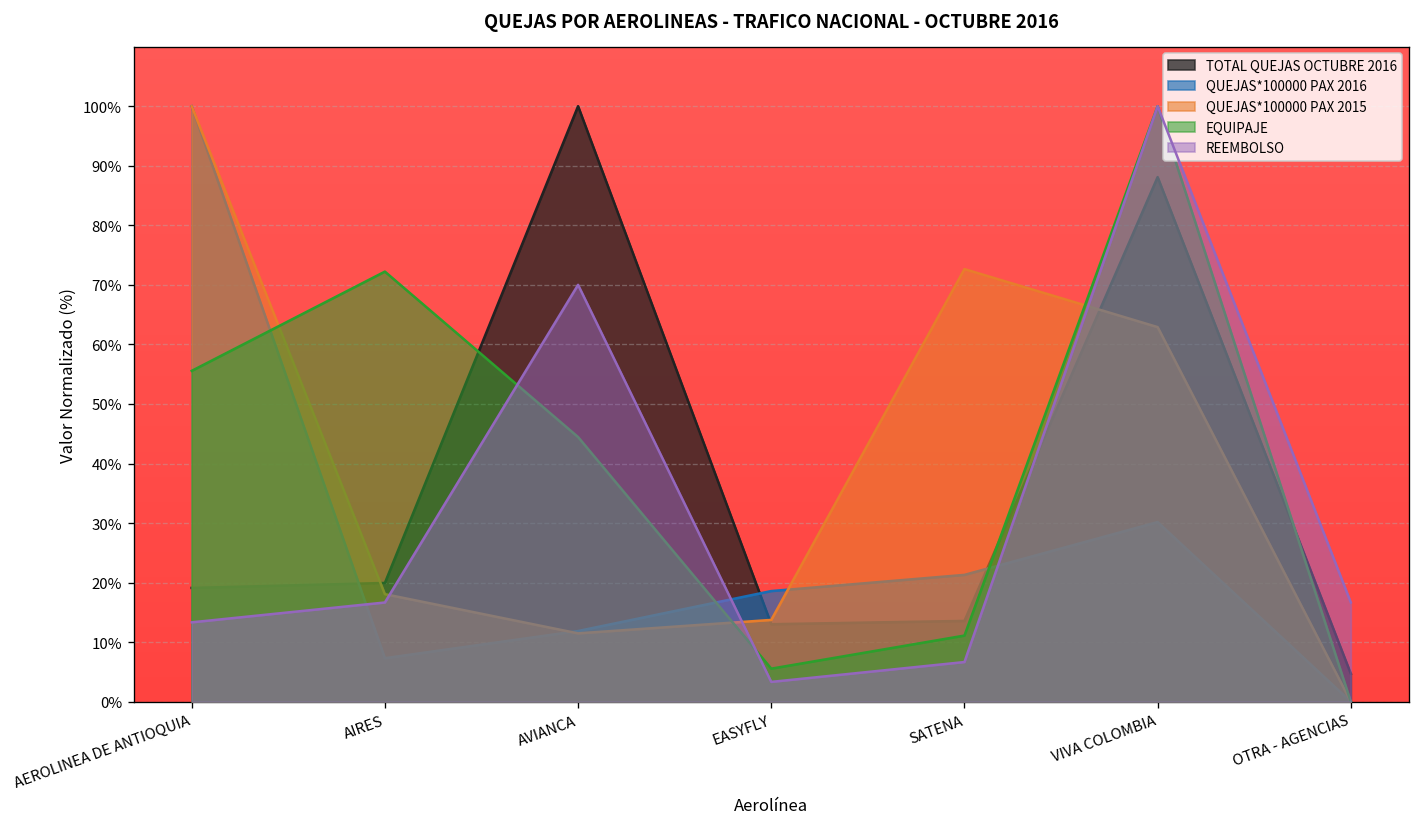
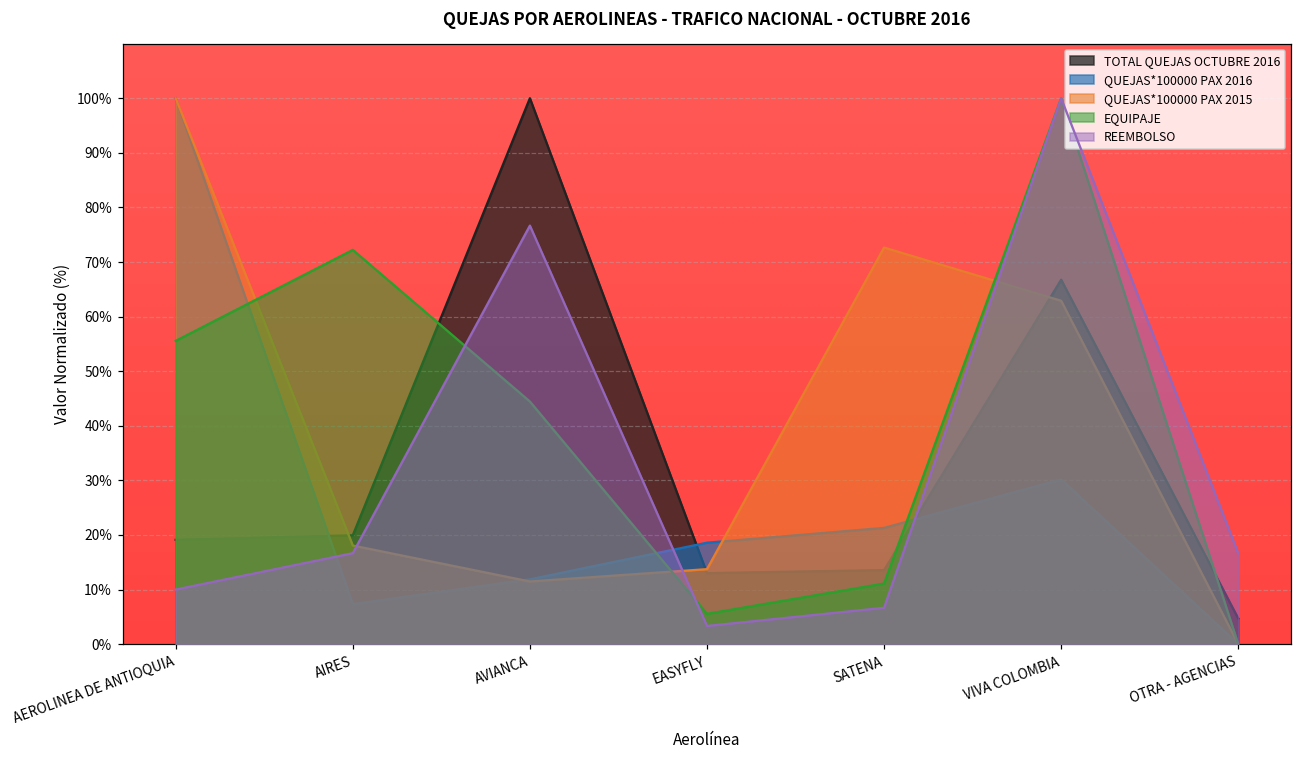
  {
    "TOTAL QUEJAS OCTUBRE 2016": {
      "AEROLINEA DE ANTIOQUIA": "19%",
      "AIRES": "20%",
      "AVIANCA": "100%",
      "EASYFLY": "13%",
      "SATENA": "14%",
-     "VIVA COLOMBIA": "88%",
+     "VIVA COLOMBIA": "67%",
      "OTRA - AGENCIAS": "5%"
    },
    "QUEJAS*100000 PAX 2016": {
      "AIRES": "7%",
      "EASYFLY": "19%",
      "SATENA": "21%",
      "VIVA COLOMBIA": "30%"
    },
    "QUEJAS*100000 PAX 2015": {
      "AIRES": "18%",
      "EASYFLY": "14%",
      "SATENA": "73%",
      "VIVA COLOMBIA": "63%"
    },
    "EQUIPAJE": {
      "AEROLINEA DE ANTIOQUIA": "56%",
      "AIRES": "72%",
      "AVIANCA": "44%",
      "EASYFLY": "6%",
      "SATENA": "11%"
    },
    "REEMBOLSO": {
-     "AEROLINEA DE ANTIOQUIA": "13%",
+     "AEROLINEA DE ANTIOQUIA": "10%",
      "AIRES": "17%",
-     "AVIANCA": "70%",
+     "AVIANCA": "77%",
      "EASYFLY": "3%",
      "SATENA": "7%",
      "OTRA - AGENCIAS": "17%"
    }
  }
